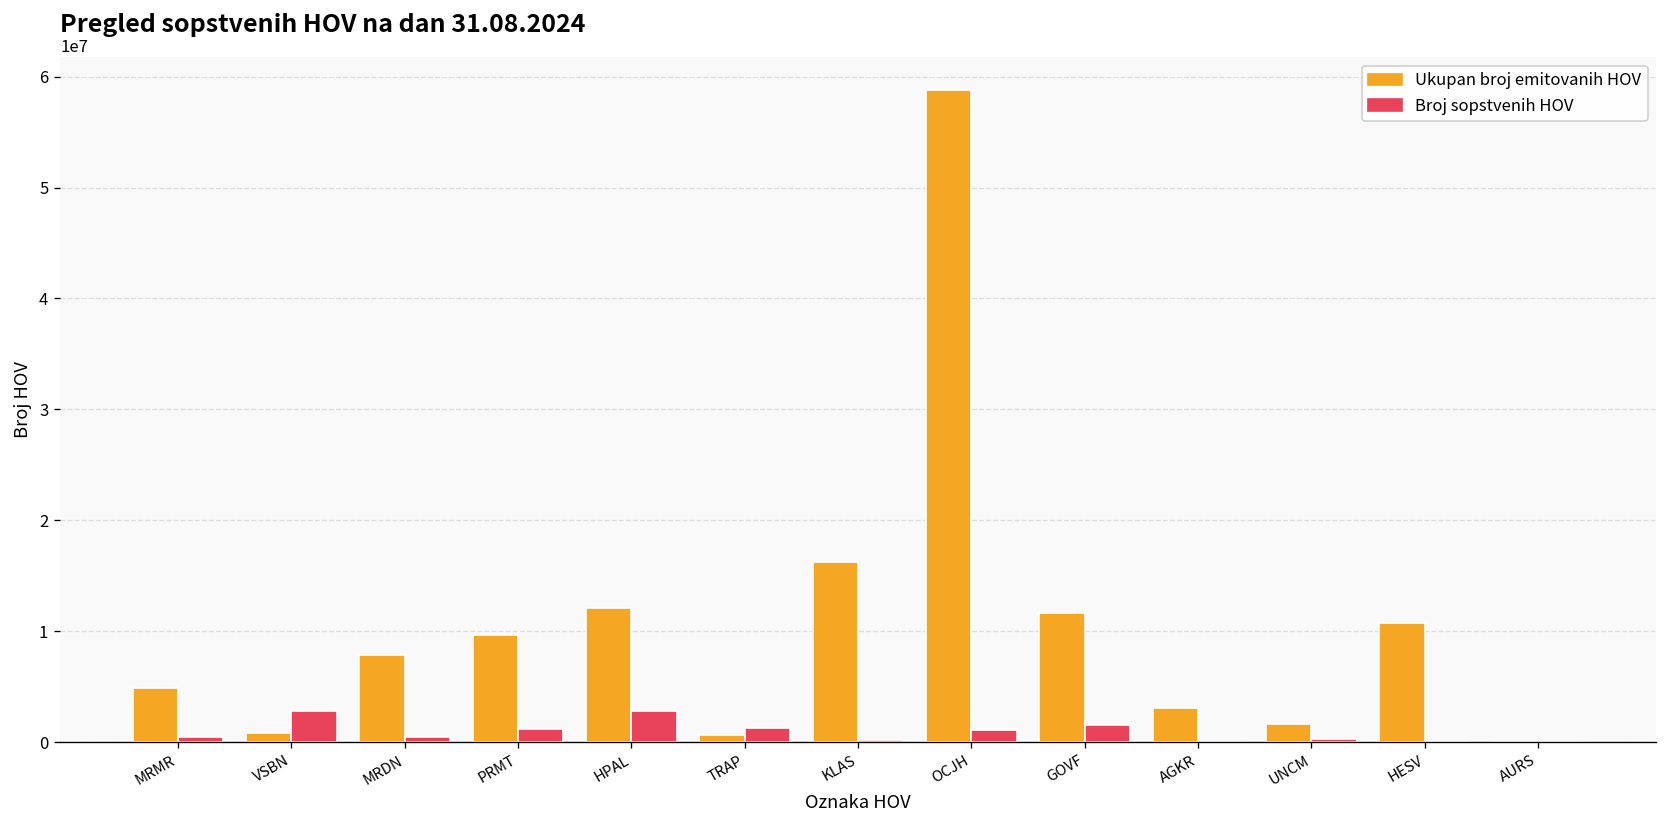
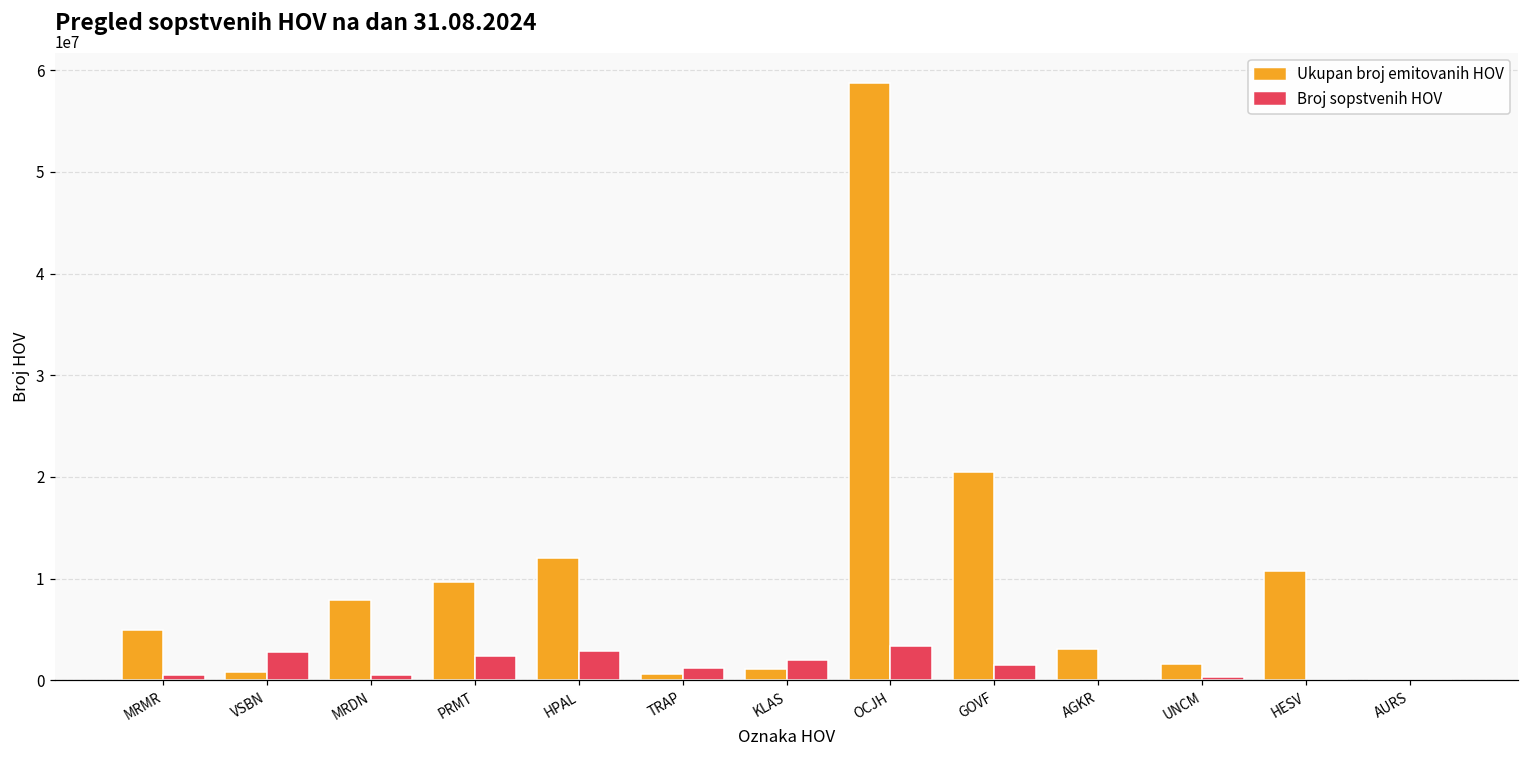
  {
    "Ukupan broj emitovanih HOV": {
      "MRMR": 5000000,
      "VSBN": 1000000,
      "MRDN": 8000000,
      "PRMT": 10000000,
      "HPAL": 12000000,
      "TRAP": 1000000,
-     "KLAS": 16000000,
+     "KLAS": 1000000,
      "OCJH": 59000000,
-     "GOVF": 12000000,
+     "GOVF": 21000000,
      "AGKR": 3000000,
      "UNCM": 2000000,
      "HESV": 11000000
    },
    "Broj sopstvenih HOV": {
      "MRMR": 0,
      "VSBN": 3000000,
      "MRDN": 0,
-     "PRMT": 1000000,
+     "PRMT": 2000000,
      "HPAL": 3000000,
      "TRAP": 1000000,
-     "KLAS": 0,
-     "OCJH": 1000000,
+     "KLAS": 2000000,
+     "OCJH": 3000000,
      "GOVF": 2000000,
      "UNCM": 0
    }
  }
